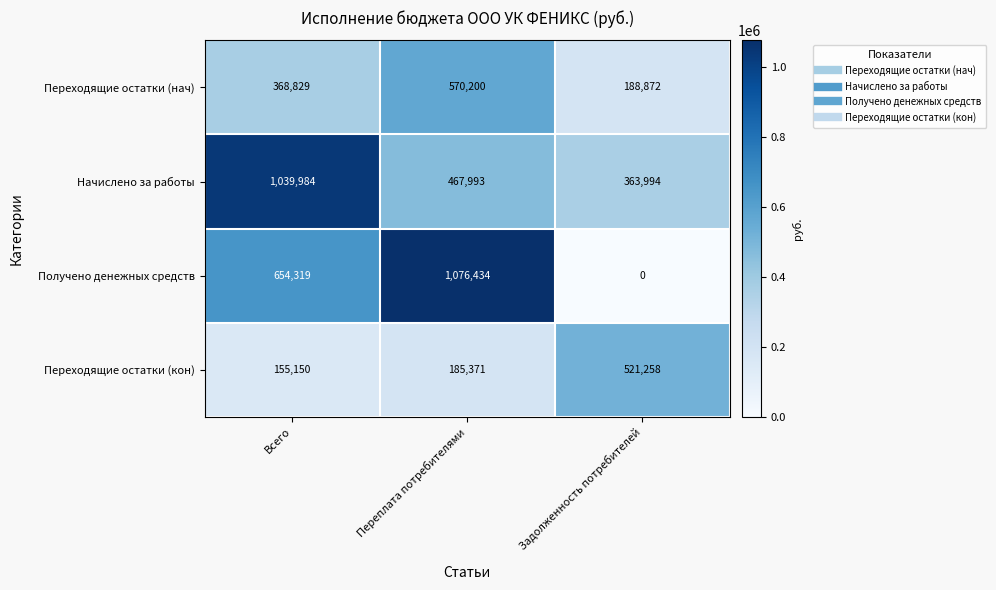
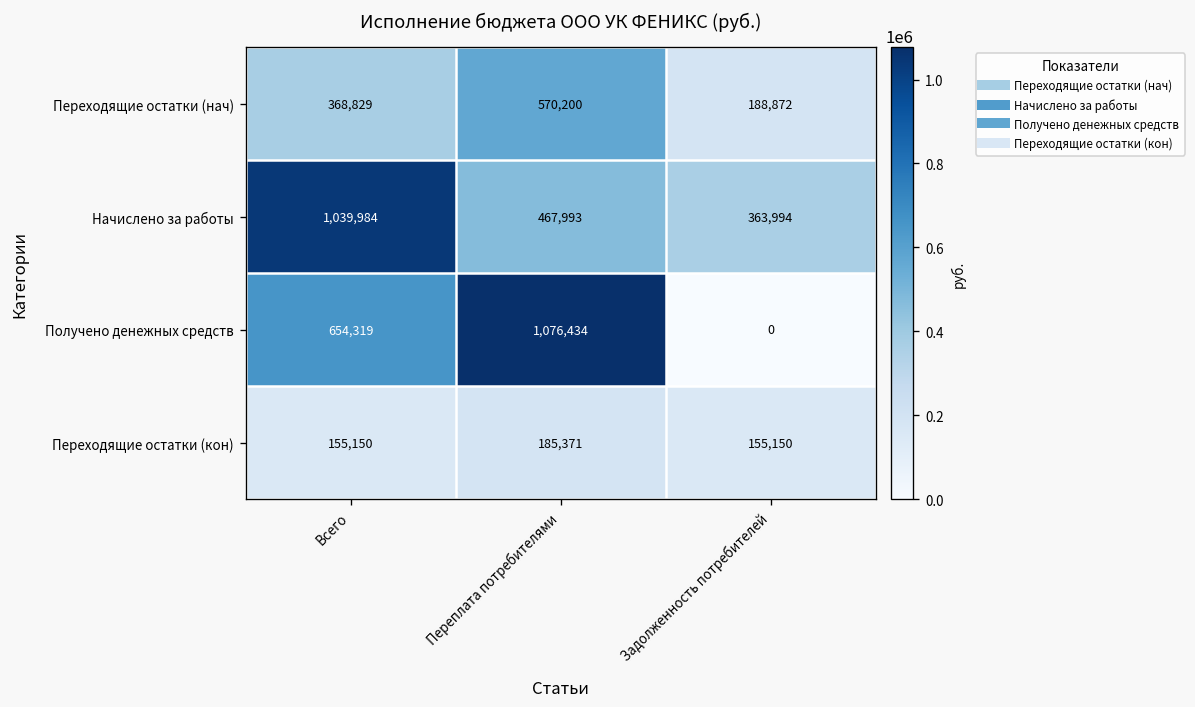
  {
    "Переходящие остатки (нач)": {
      "Всего": "368,829",
      "Переплата потребителями": "570,200",
      "Задолженность потребителей": "188,872"
    },
    "Начислено за работы": {
      "Всего": "1,039,984",
      "Переплата потребителями": "467,993",
      "Задолженность потребителей": "363,994"
    },
    "Получено денежных средств": {
      "Всего": "654,319",
      "Переплата потребителями": "1,076,434",
      "Задолженность потребителей": "0"
    },
    "Переходящие остатки (кон)": {
      "Всего": "155,150",
      "Переплата потребителями": "185,371",
-     "Задолженность потребителей": "521,258"
+     "Задолженность потребителей": "155,150"
    }
  }
